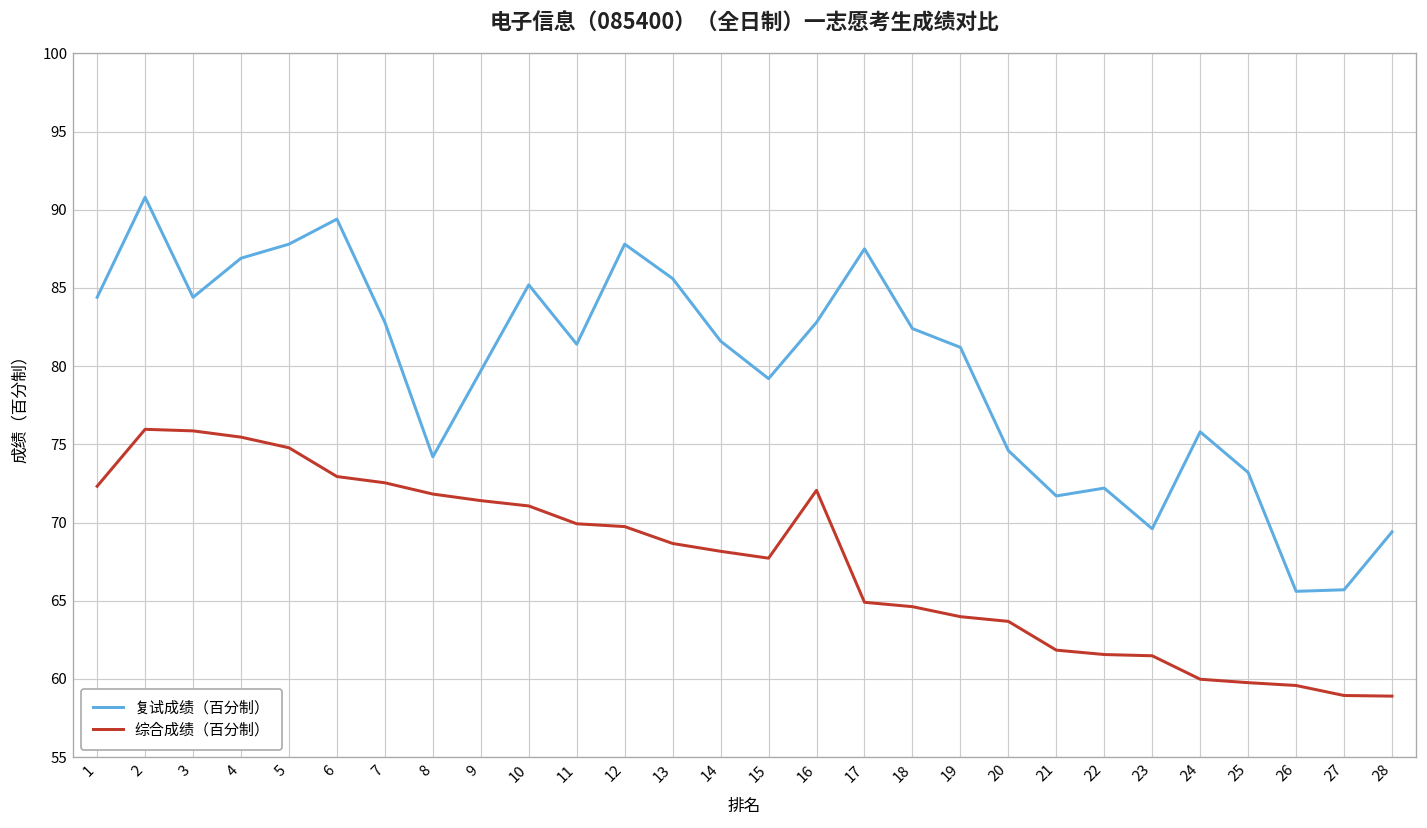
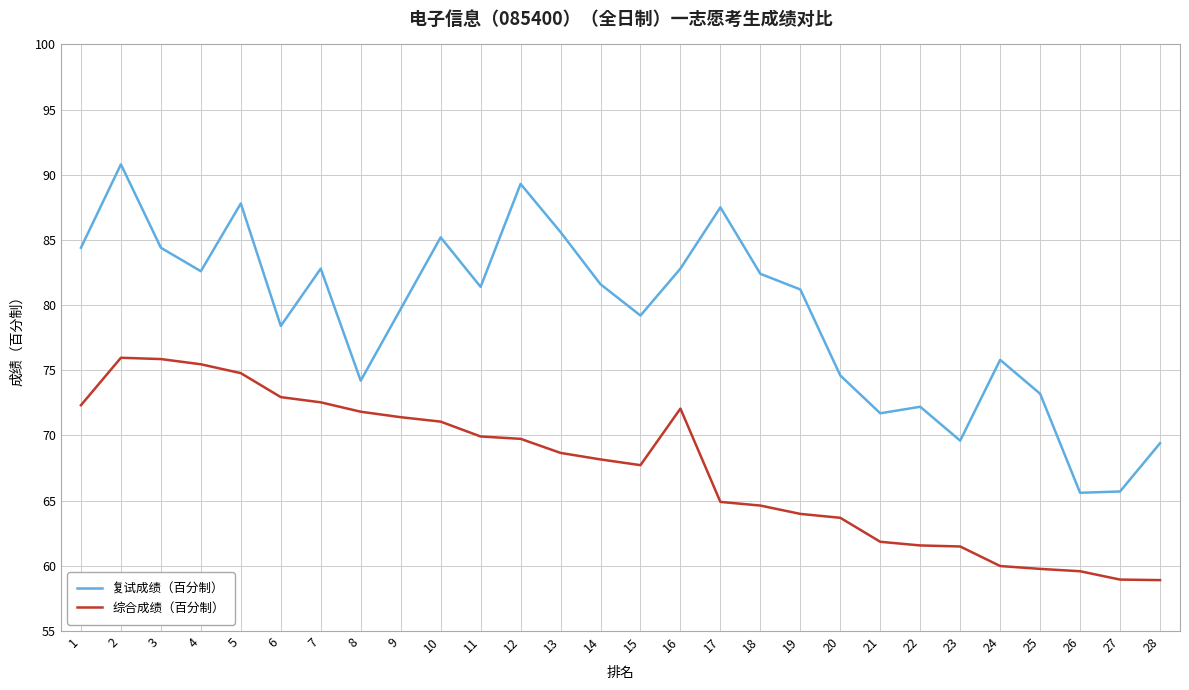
  {
    "复试成绩（百分制）": {
      "1": 84.4,
      "2": 90.8,
      "3": 84.4,
-     "4": 86.9,
+     "4": 82.6,
      "5": 87.8,
-     "6": 89.4,
+     "6": 78.4,
      "7": 82.8,
      "8": 74.2,
      "9": 79.7,
      "10": 85.2,
      "11": 81.4,
-     "12": 87.8,
+     "12": 89.3,
      "13": 85.6,
      "14": 81.6,
      "15": 79.2,
      "16": 82.8,
      "17": 87.5,
      "18": 82.4,
      "19": 81.2,
      "20": 74.6,
      "21": 71.7,
      "22": 72.2,
      "23": 69.6,
      "24": 75.8,
      "25": 73.2,
      "26": 65.6,
      "27": 65.7,
      "28": 69.4
    },
    "综合成绩（百分制）": {
      "1": 72.3,
      "2": 76.0,
      "3": 75.9,
      "4": 75.5,
      "5": 74.8,
      "6": 72.9,
      "7": 72.5,
      "8": 71.8,
      "9": 71.4,
      "10": 71.1,
      "11": 69.9,
      "12": 69.7,
      "13": 68.7,
      "14": 68.2,
      "15": 67.7,
      "16": 72.1,
      "17": 64.9,
      "18": 64.6,
      "19": 64.0,
      "20": 63.7,
      "21": 61.8,
      "22": 61.6,
      "23": 61.5,
      "24": 60.0,
      "25": 59.8,
      "26": 59.6,
      "27": 58.9,
      "28": 58.9
    }
  }
